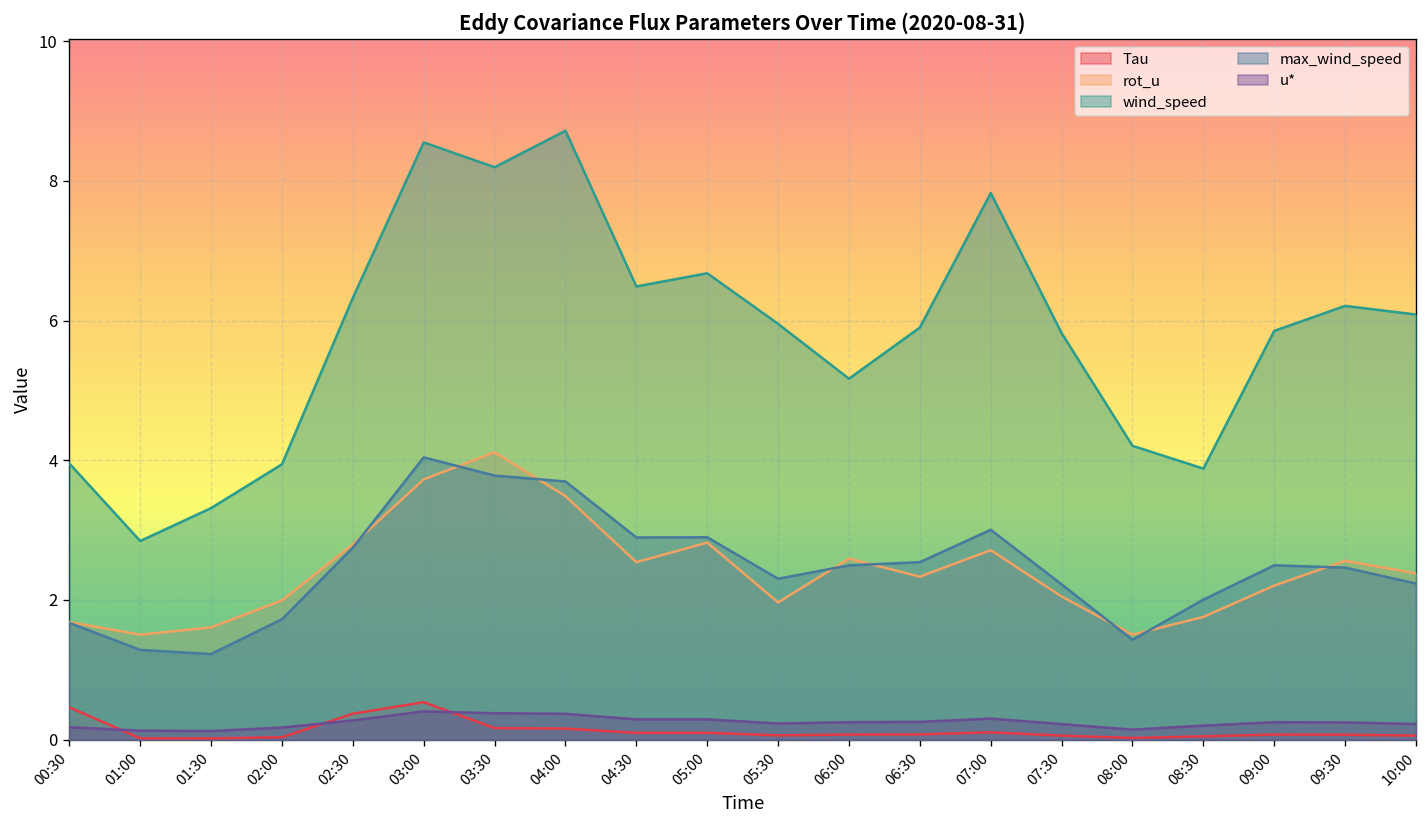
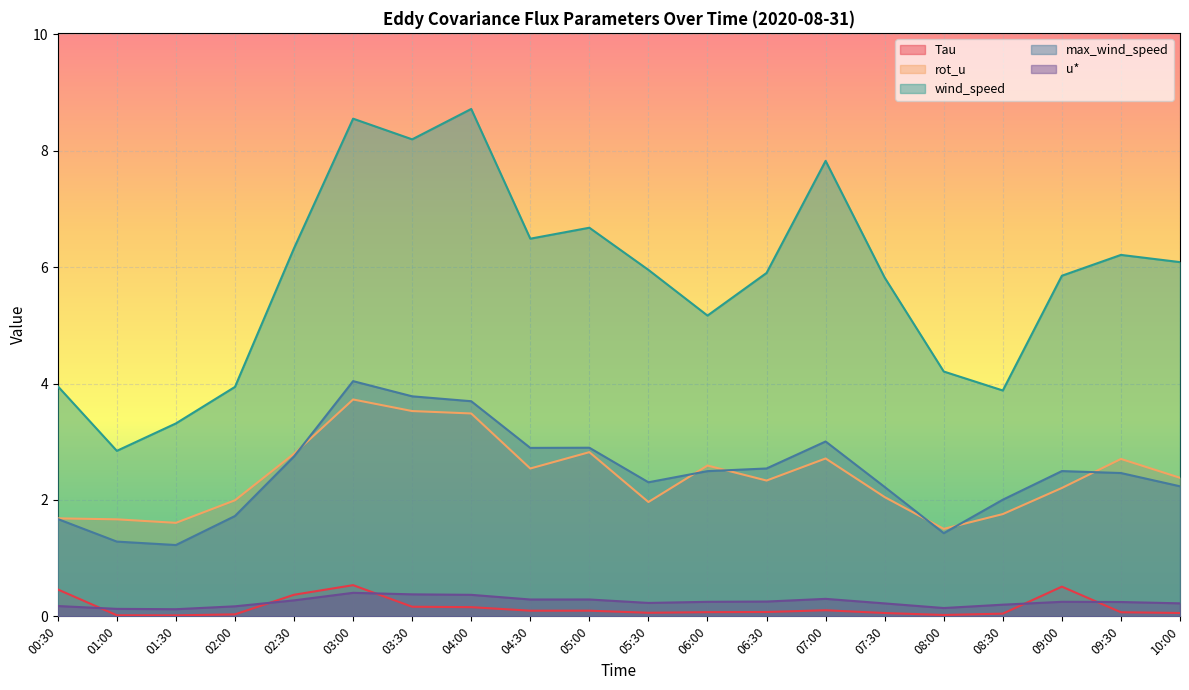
  {
    "Tau": {
      "00:30": 0.5,
      "01:00": 0.0,
      "01:30": 0.0,
      "02:00": 0.0,
      "02:30": 0.4,
      "03:00": 0.5,
      "03:30": 0.2,
      "04:00": 0.2,
      "04:30": 0.1,
      "05:00": 0.1,
      "05:30": 0.1,
      "06:00": 0.1,
      "06:30": 0.1,
      "07:00": 0.1,
      "07:30": 0.1,
      "08:00": 0.0,
      "08:30": 0.0,
-     "09:00": 0.1,
+     "09:00": 0.5,
      "09:30": 0.1,
      "10:00": 0.1
    },
    "rot_u": {
-     "01:00": 1.5,
+     "01:00": 1.7,
      "01:30": 1.6,
      "02:00": 2.0,
      "02:30": 2.8,
      "03:00": 3.7,
-     "03:30": 4.1,
+     "03:30": 3.5,
      "04:00": 3.5,
      "04:30": 2.5,
      "05:00": 2.8,
      "05:30": 2.0,
      "06:00": 2.6,
      "06:30": 2.3,
      "07:00": 2.7,
      "07:30": 2.0,
      "08:00": 1.5,
      "08:30": 1.8,
      "09:00": 2.2,
-     "09:30": 2.6,
+     "09:30": 2.7,
      "10:00": 2.4
    }
  }
